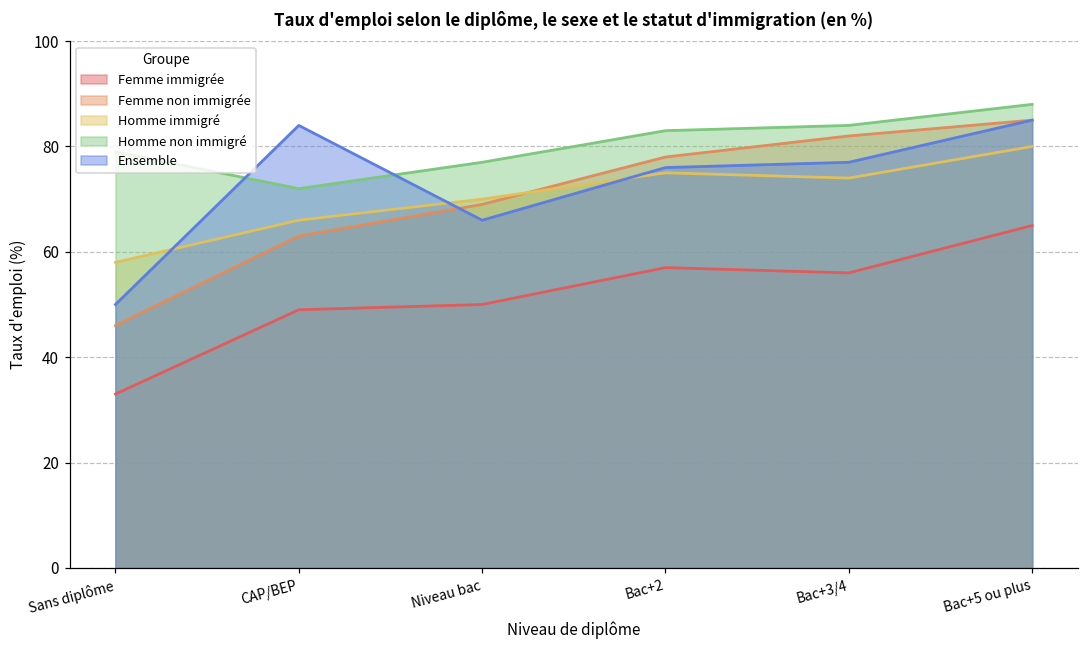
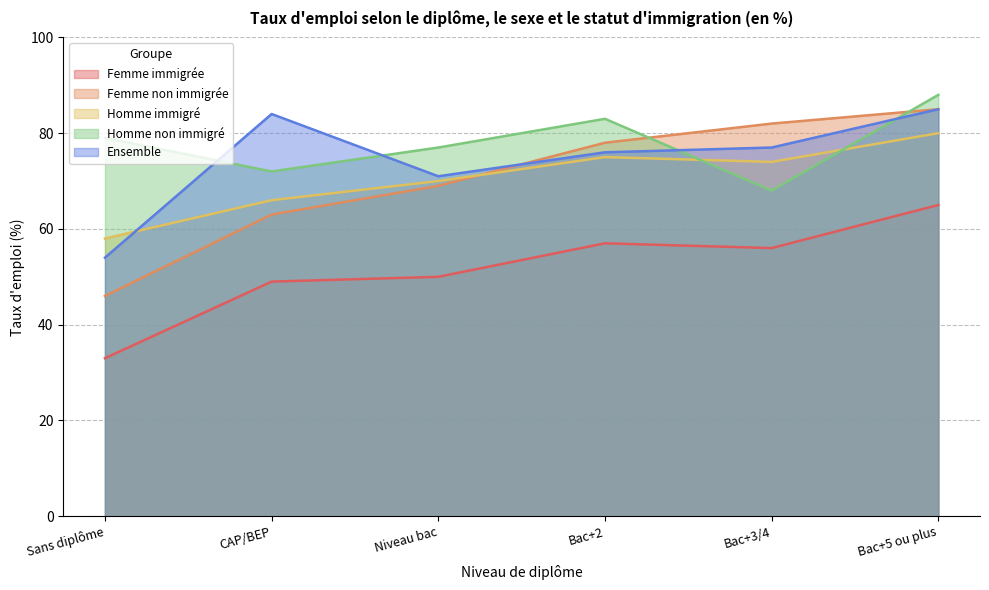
  {
    "Homme non immigré": {
      "CAP/BEP": 72,
      "Niveau bac": 77,
      "Bac+2": 83,
-     "Bac+3/4": 84,
+     "Bac+3/4": 68,
      "Bac+5 ou plus": 88
    },
    "Ensemble": {
-     "Sans diplôme": 50,
+     "Sans diplôme": 54,
      "CAP/BEP": 84,
-     "Niveau bac": 66,
+     "Niveau bac": 71,
      "Bac+2": 76,
      "Bac+3/4": 77
    }
  }
